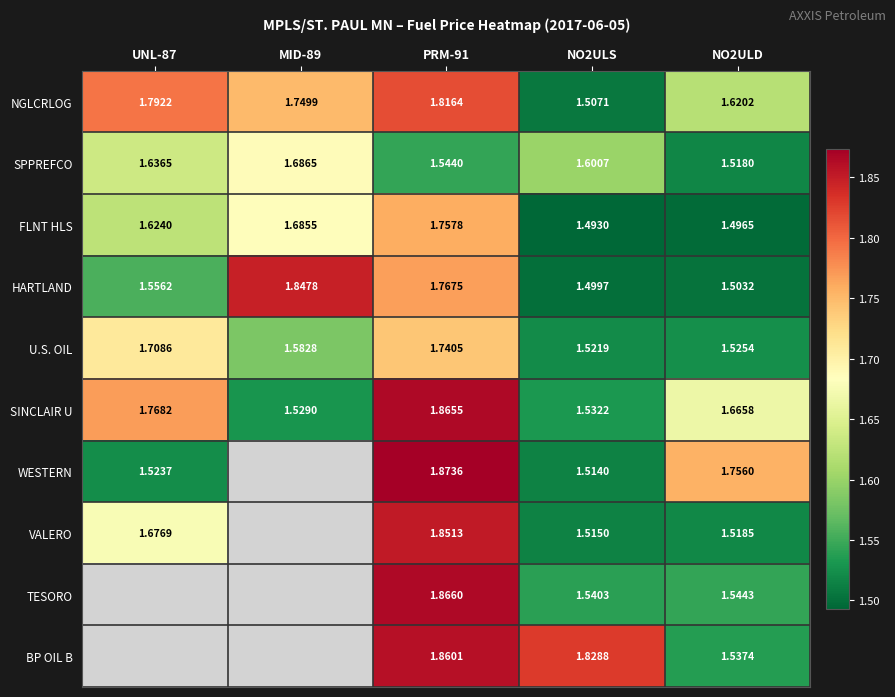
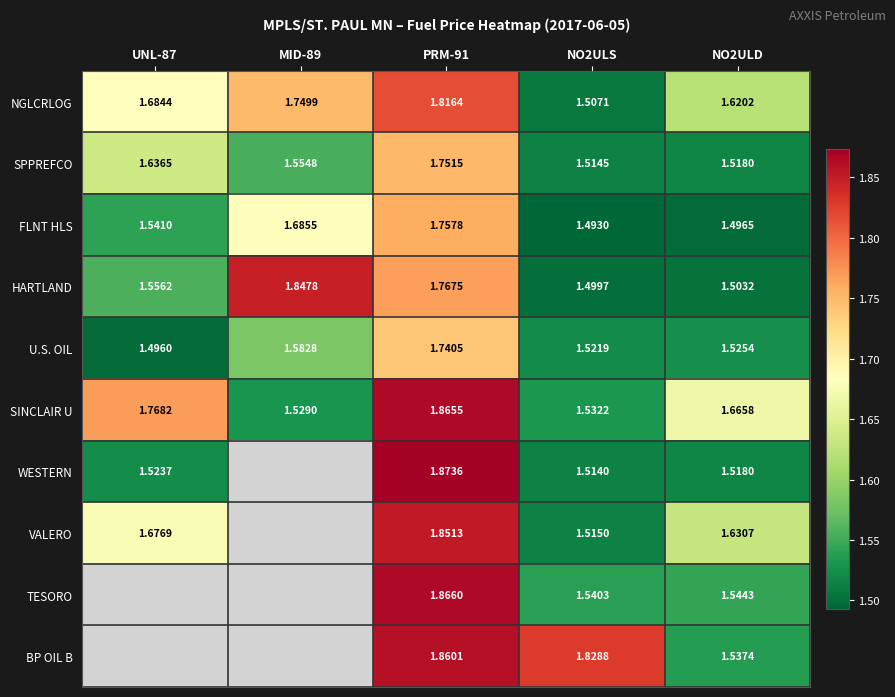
  {
    "NGLCRLOG": {
-     "UNL-87": 1.7922,
+     "UNL-87": 1.6844,
      "MID-89": 1.7499,
      "PRM-91": 1.8164,
      "NO2ULS": 1.5071,
      "NO2ULD": 1.6202
    },
    "SPPREFCO": {
      "UNL-87": 1.6365,
-     "MID-89": 1.6865,
-     "PRM-91": 1.5440,
-     "NO2ULS": 1.6007,
+     "MID-89": 1.5548,
+     "PRM-91": 1.7515,
+     "NO2ULS": 1.5145,
      "NO2ULD": 1.5180
    },
    "FLNT HLS": {
-     "UNL-87": 1.6240,
+     "UNL-87": 1.5410,
      "MID-89": 1.6855,
      "PRM-91": 1.7578,
      "NO2ULS": 1.4930,
      "NO2ULD": 1.4965
    },
    "HARTLAND": {
      "UNL-87": 1.5562,
      "MID-89": 1.8478,
      "PRM-91": 1.7675,
      "NO2ULS": 1.4997,
      "NO2ULD": 1.5032
    },
    "U.S. OIL": {
-     "UNL-87": 1.7086,
+     "UNL-87": 1.4960,
      "MID-89": 1.5828,
      "PRM-91": 1.7405,
      "NO2ULS": 1.5219,
      "NO2ULD": 1.5254
    },
    "SINCLAIR U": {
      "UNL-87": 1.7682,
      "MID-89": 1.5290,
      "PRM-91": 1.8655,
      "NO2ULS": 1.5322,
      "NO2ULD": 1.6658
    },
    "WESTERN": {
      "UNL-87": 1.5237,
      "PRM-91": 1.8736,
      "NO2ULS": 1.5140,
-     "NO2ULD": 1.7560
+     "NO2ULD": 1.5180
    },
    "VALERO": {
      "UNL-87": 1.6769,
      "PRM-91": 1.8513,
      "NO2ULS": 1.5150,
-     "NO2ULD": 1.5185
+     "NO2ULD": 1.6307
    },
    "TESORO": {
      "PRM-91": 1.8660,
      "NO2ULS": 1.5403,
      "NO2ULD": 1.5443
    },
    "BP OIL B": {
      "PRM-91": 1.8601,
      "NO2ULS": 1.8288,
      "NO2ULD": 1.5374
    }
  }
